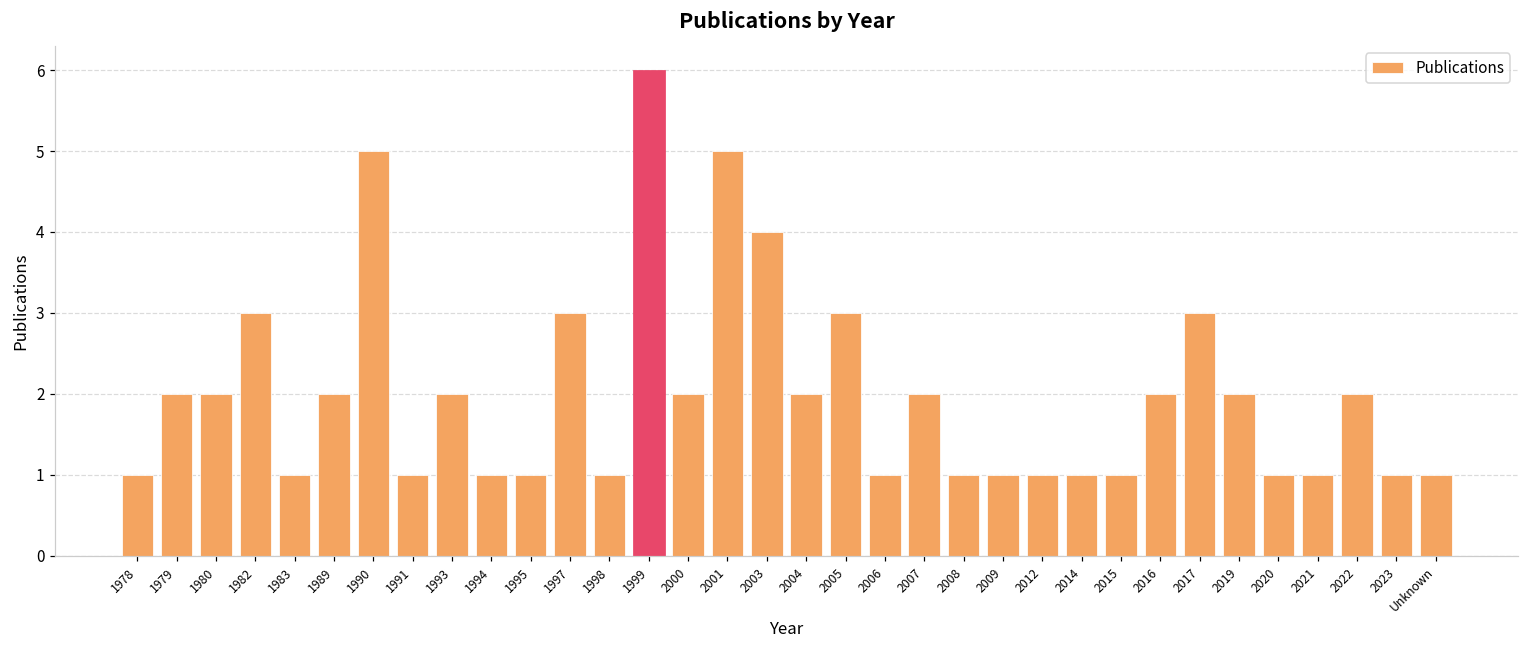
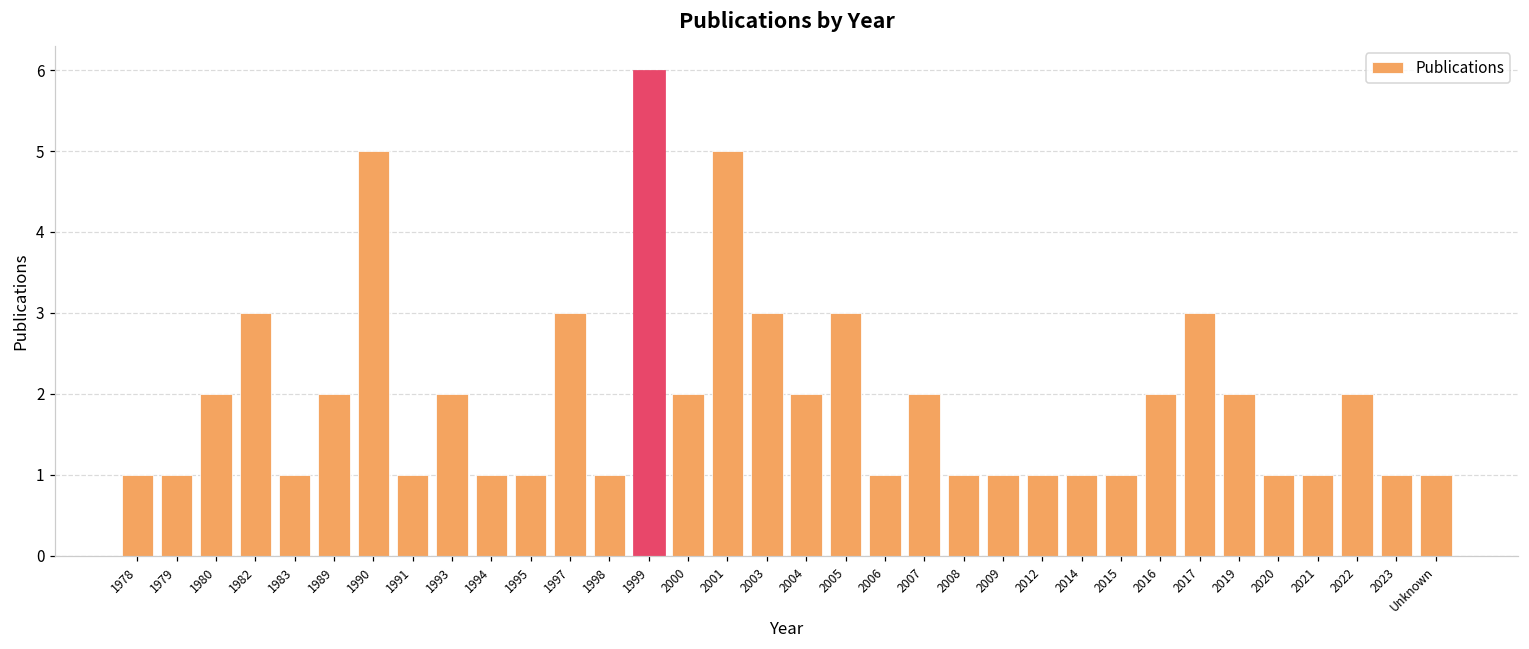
  {
    "1978": 1,
-   "1979": 2,
+   "1979": 1,
    "1980": 2,
    "1982": 3,
    "1983": 1,
    "1989": 2,
    "1990": 5,
    "1991": 1,
    "1993": 2,
    "1994": 1,
    "1995": 1,
    "1997": 3,
    "1998": 1,
    "1999": 6,
    "2000": 2,
    "2001": 5,
-   "2003": 4,
+   "2003": 3,
    "2004": 2,
    "2005": 3,
    "2006": 1,
    "2007": 2,
    "2008": 1,
    "2009": 1,
    "2012": 1,
    "2014": 1,
    "2015": 1,
    "2016": 2,
    "2017": 3,
    "2019": 2,
    "2020": 1,
    "2021": 1,
    "2022": 2,
    "2023": 1,
    "Unknown": 1
  }
